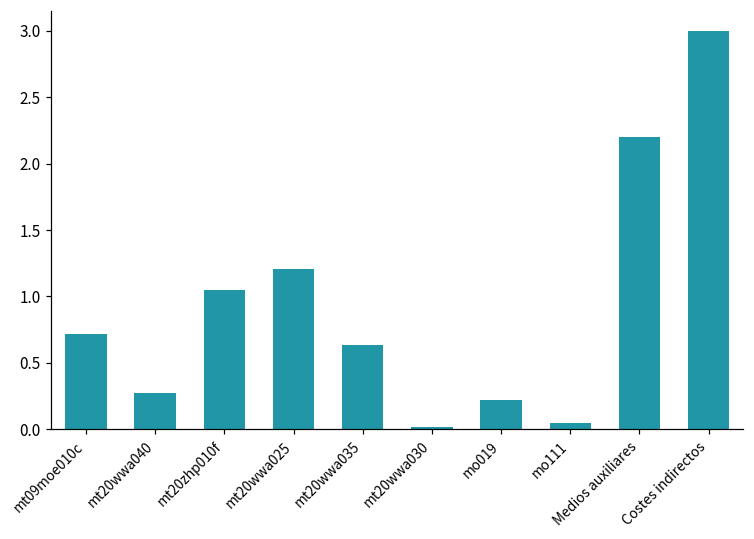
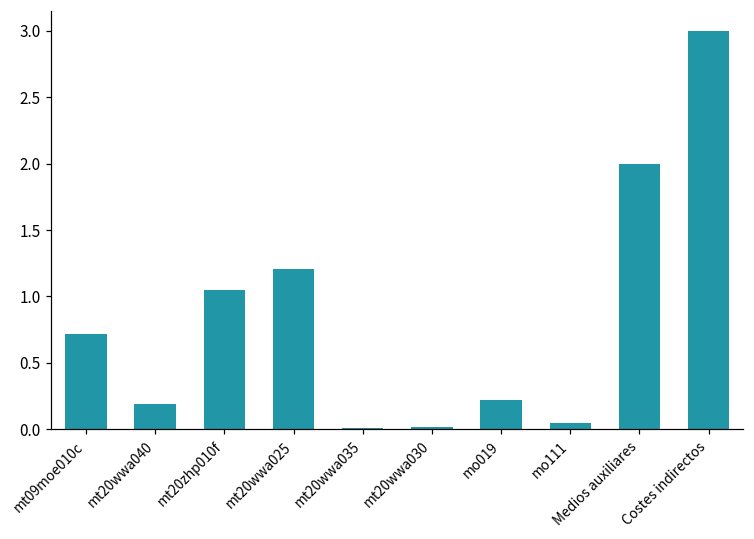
  {
    "mt09moe010c": 0.72,
-   "mt20wwa040": 0.27,
+   "mt20wwa040": 0.19,
    "mt20zhp010f": 1.05,
    "mt20wwa025": 1.21,
-   "mt20wwa035": 0.63,
+   "mt20wwa035": 0.01,
    "mo019": 0.22,
    "mo111": 0.05,
-   "Medios auxiliares": 2.2,
+   "Medios auxiliares": 2.0,
    "Costes indirectos": 3.00
  }
